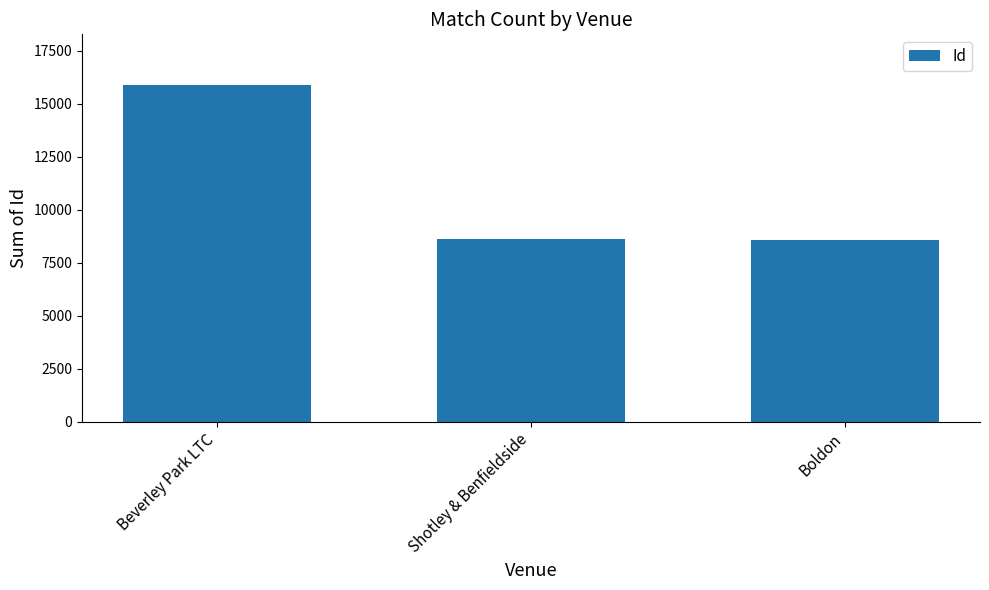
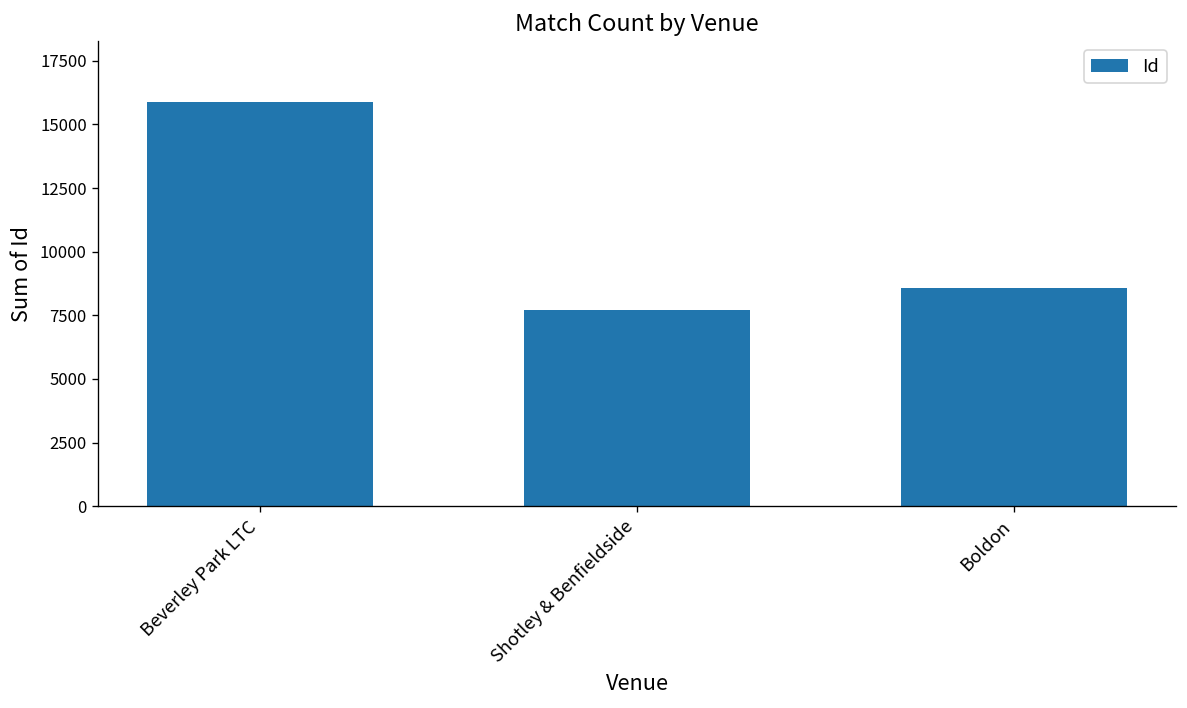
  {
    "Beverley Park LTC": 15900,
-   "Shotley & Benfieldside": 8600,
+   "Shotley & Benfieldside": 7700,
    "Boldon": 8600
  }
